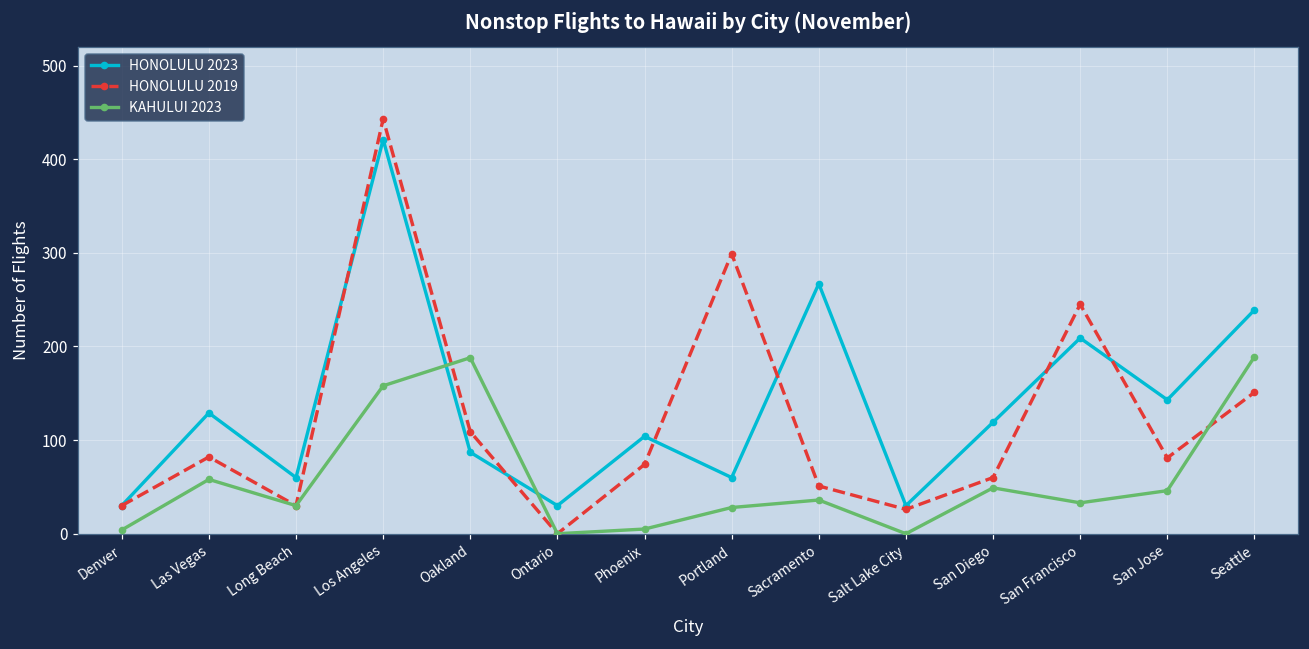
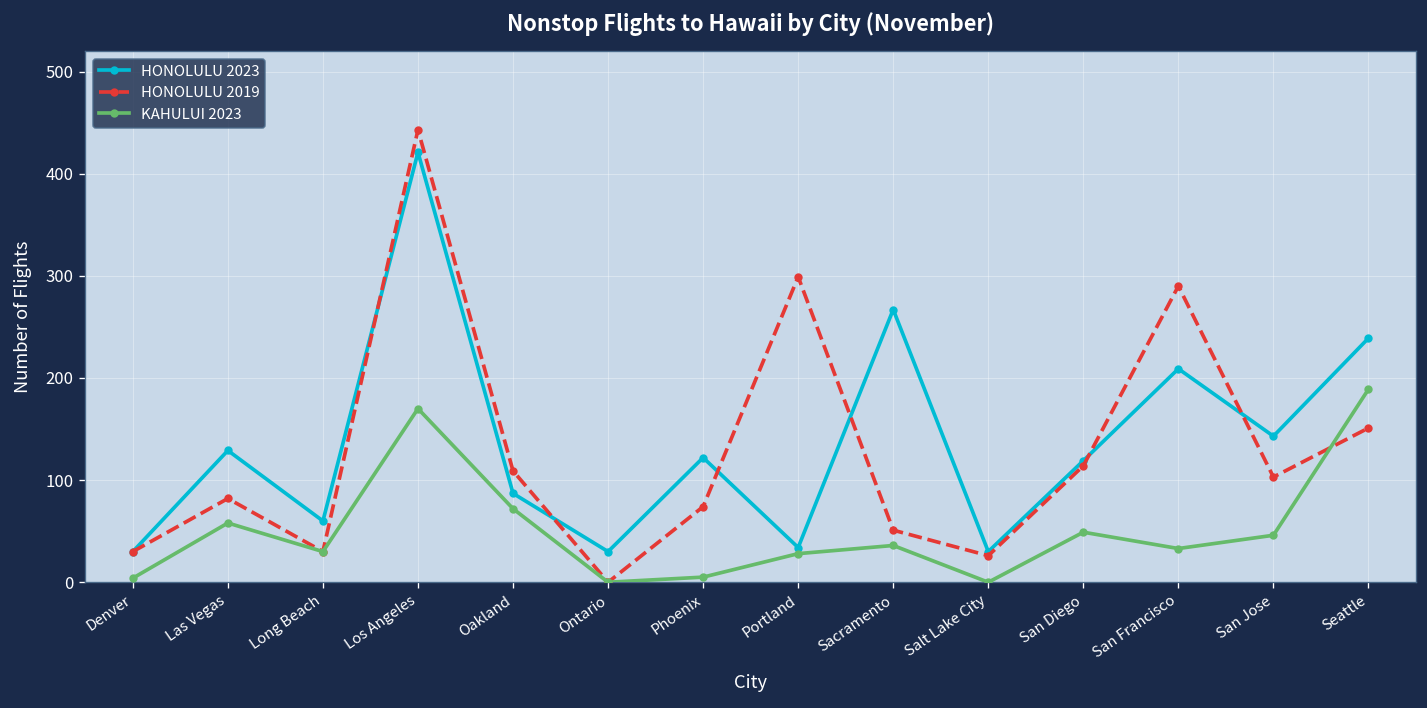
  {
    "HONOLULU 2023": {
      "Las Vegas": 130,
      "Long Beach": 60,
      "Los Angeles": 420,
      "Oakland": 90,
      "Ontario": 30,
-     "Phoenix": 100,
-     "Portland": 60,
+     "Phoenix": 120,
+     "Portland": 30,
      "Sacramento": 270,
      "Salt Lake City": 30,
      "San Diego": 120,
      "San Francisco": 210,
      "San Jose": 140,
      "Seattle": 240
    },
    "HONOLULU 2019": {
      "Las Vegas": 80,
      "Los Angeles": 440,
      "Oakland": 110,
      "Phoenix": 70,
      "Portland": 300,
      "Sacramento": 50,
      "Salt Lake City": 30,
-     "San Diego": 60,
-     "San Francisco": 250,
-     "San Jose": 80,
+     "San Diego": 110,
+     "San Francisco": 290,
+     "San Jose": 100,
      "Seattle": 150
    },
    "KAHULUI 2023": {
      "Denver": 0,
      "Las Vegas": 60,
-     "Los Angeles": 160,
-     "Oakland": 190,
+     "Los Angeles": 170,
+     "Oakland": 70,
      "Phoenix": 10,
      "Portland": 30,
      "Sacramento": 40,
      "Salt Lake City": 0,
      "San Diego": 50,
      "San Francisco": 30,
      "San Jose": 50,
      "Seattle": 190
    }
  }
